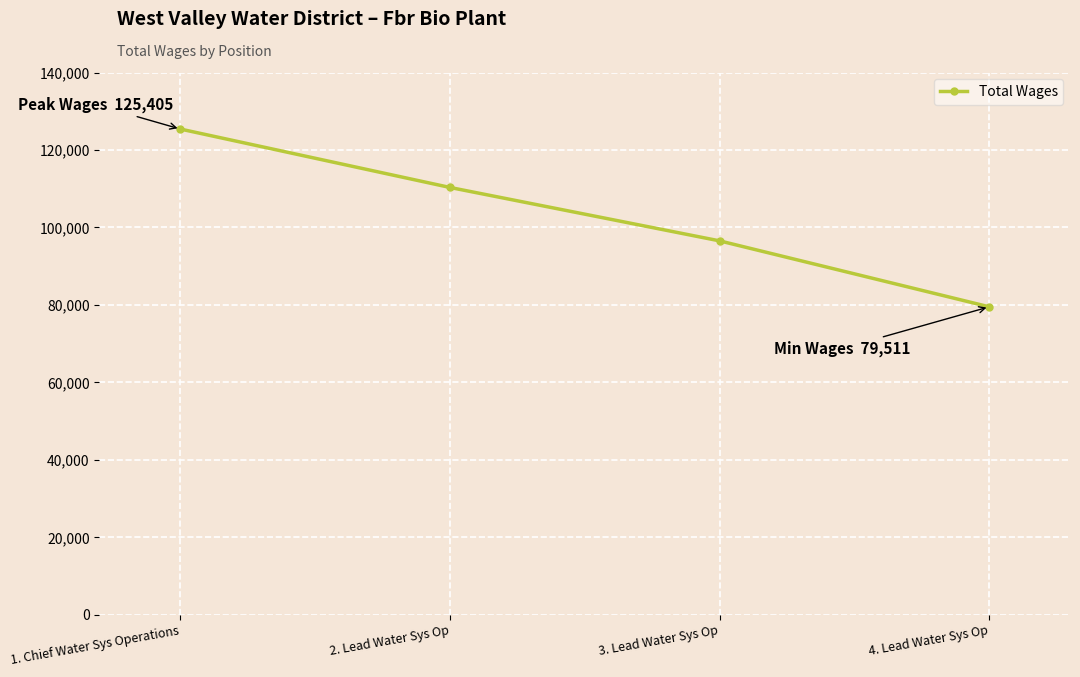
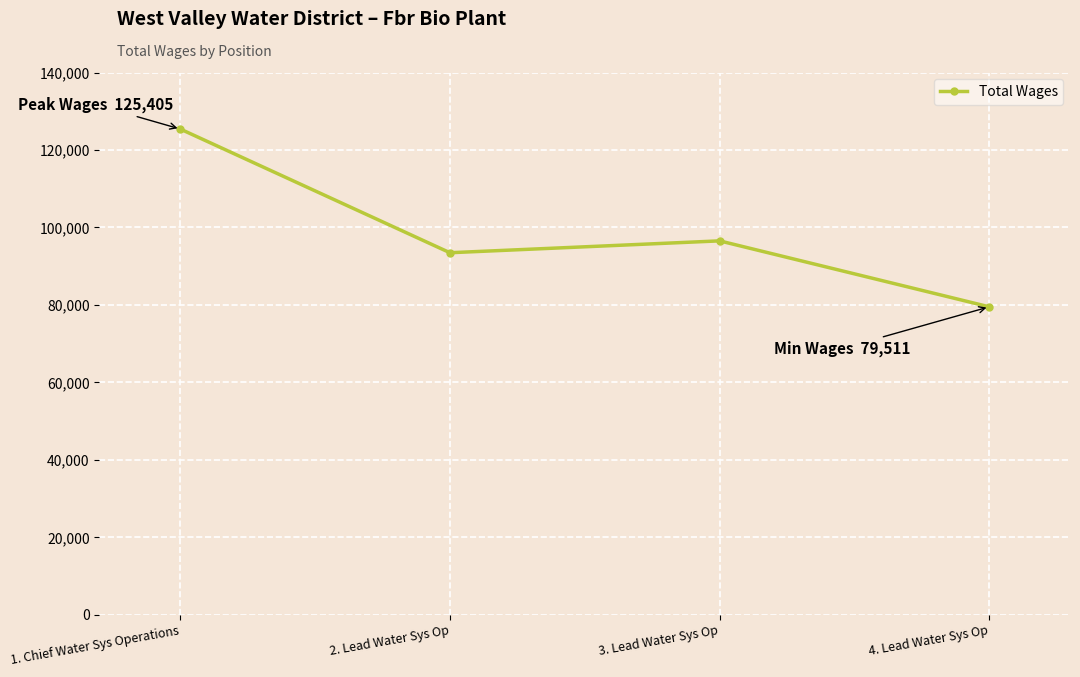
  {
-   "2. Lead Water Sys Op": "110,000",
+   "2. Lead Water Sys Op": "93,000",
    "3. Lead Water Sys Op": "97,000"
  }
